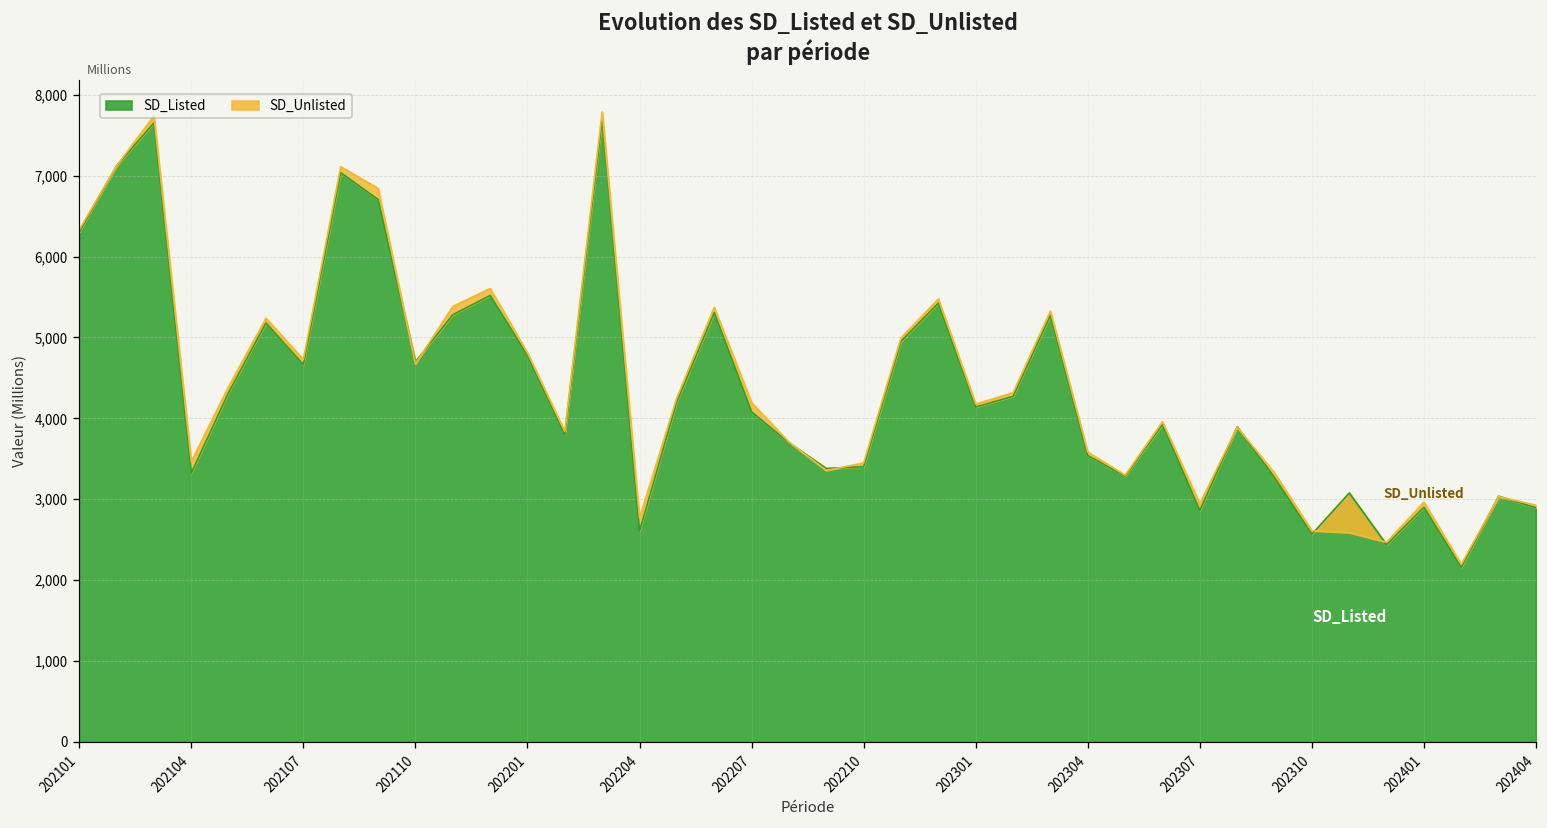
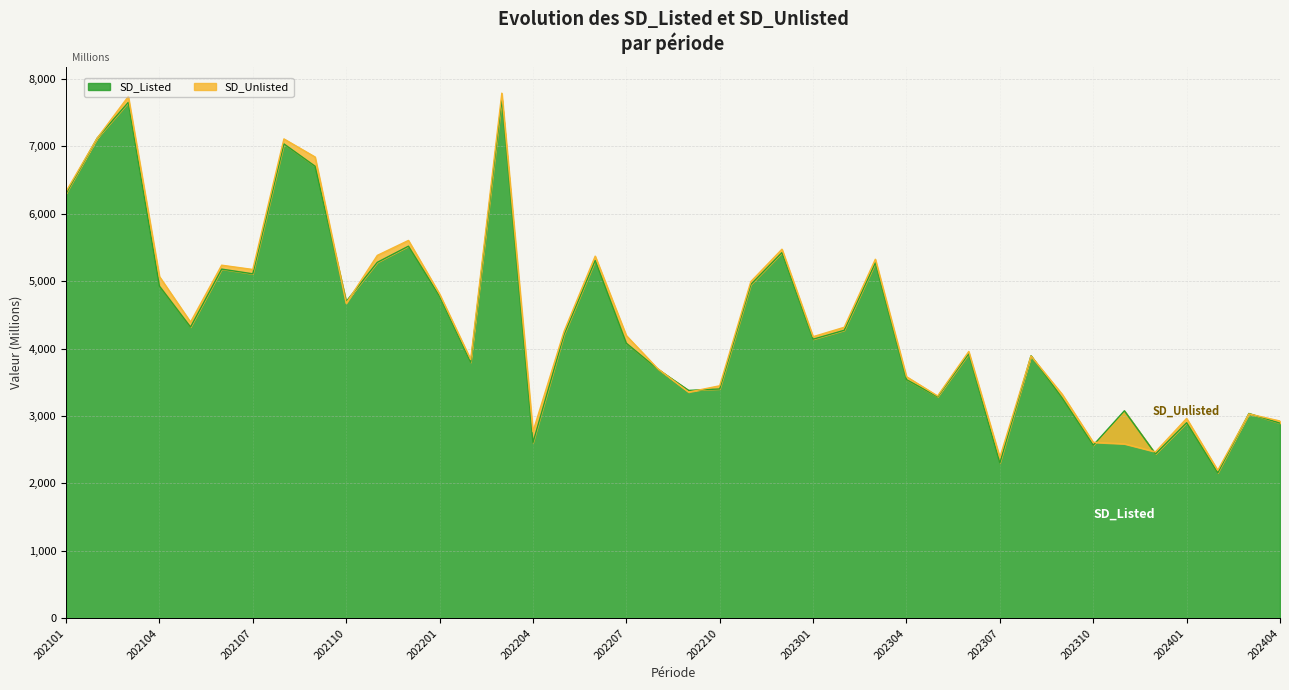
  {
    "SD_Listed": {
-     "202104": "3,300",
-     "202107": "4,700",
+     "202104": "4,900",
+     "202107": "5,100",
      "202204": "2,600",
      "202207": "4,100",
      "202210": "3,400",
      "202304": "3,500",
-     "202307": "2,900",
+     "202307": "2,300",
      "202310": "2,600",
      "202401": "2,900"
    }
  }
